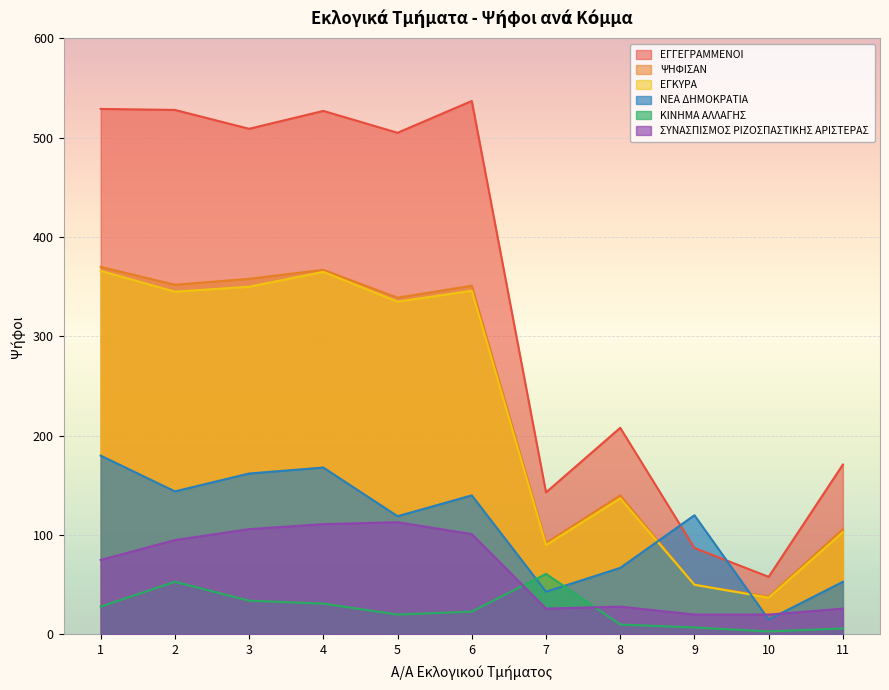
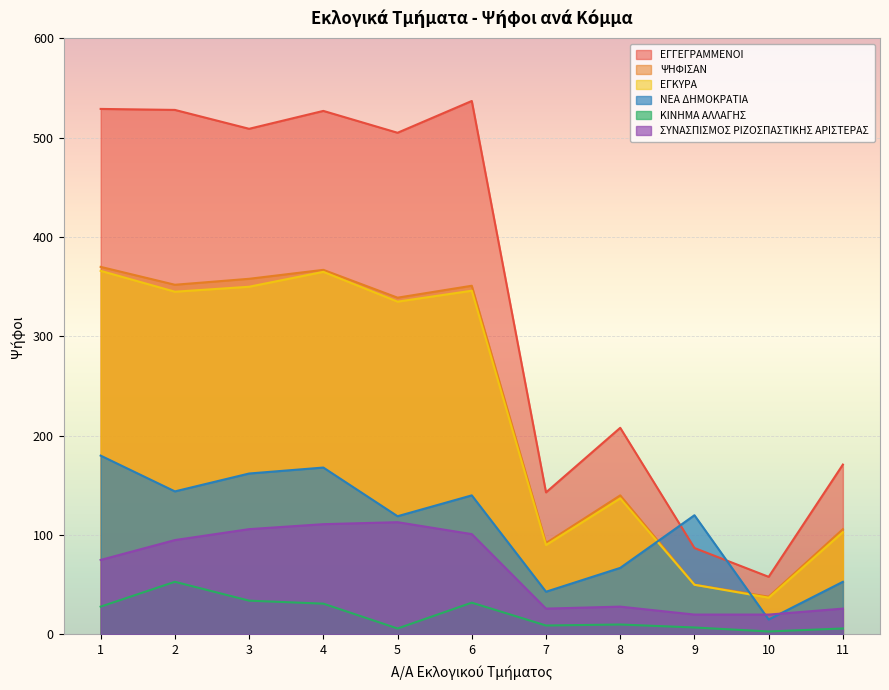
  {
    "ΕΓΚΥΡΑ": {
      "1": 370,
      "2": 350,
      "3": 350,
      "5": 340,
      "6": 350,
      "8": 140,
      "11": 100
    },
    "ΝΕΑ ΔΗΜΟΚΡΑΤΙΑ": {
      "1": 180,
      "2": 140,
      "3": 160,
      "4": 170,
      "5": 120,
      "6": 140,
      "7": 40,
      "8": 70,
      "9": 120,
      "10": 20,
      "11": 50
    },
    "ΚΙΝΗΜΑ ΑΛΛΑΓΗΣ": {
      "1": 30,
      "2": 50,
      "3": 30,
      "4": 30,
-     "5": 20,
-     "6": 20,
-     "7": 60,
+     "5": 10,
+     "6": 30,
+     "7": 10,
      "8": 10,
      "9": 10,
      "10": 0,
      "11": 10
    },
    "ΣΥΝΑΣΠΙΣΜΟΣ ΡΙΖΟΣΠΑΣΤΙΚΗΣ ΑΡΙΣΤΕΡΑΣ": {
      "1": 80,
      "2": 100,
      "3": 110,
      "4": 110,
      "5": 110,
      "6": 100,
      "7": 30,
      "8": 30,
      "9": 20,
      "10": 20,
      "11": 30
    }
  }
